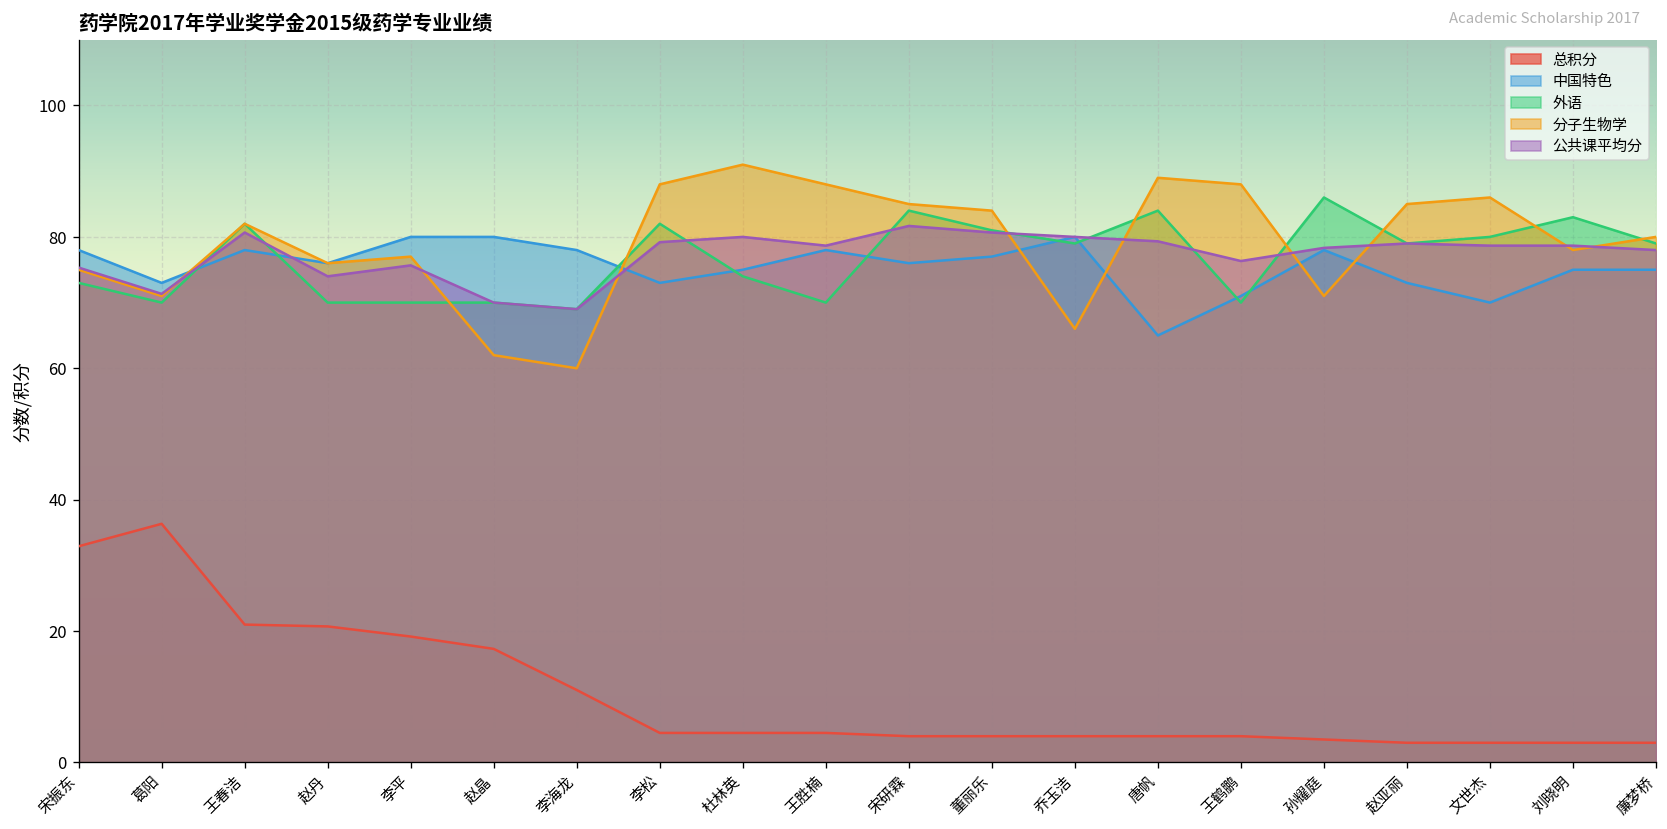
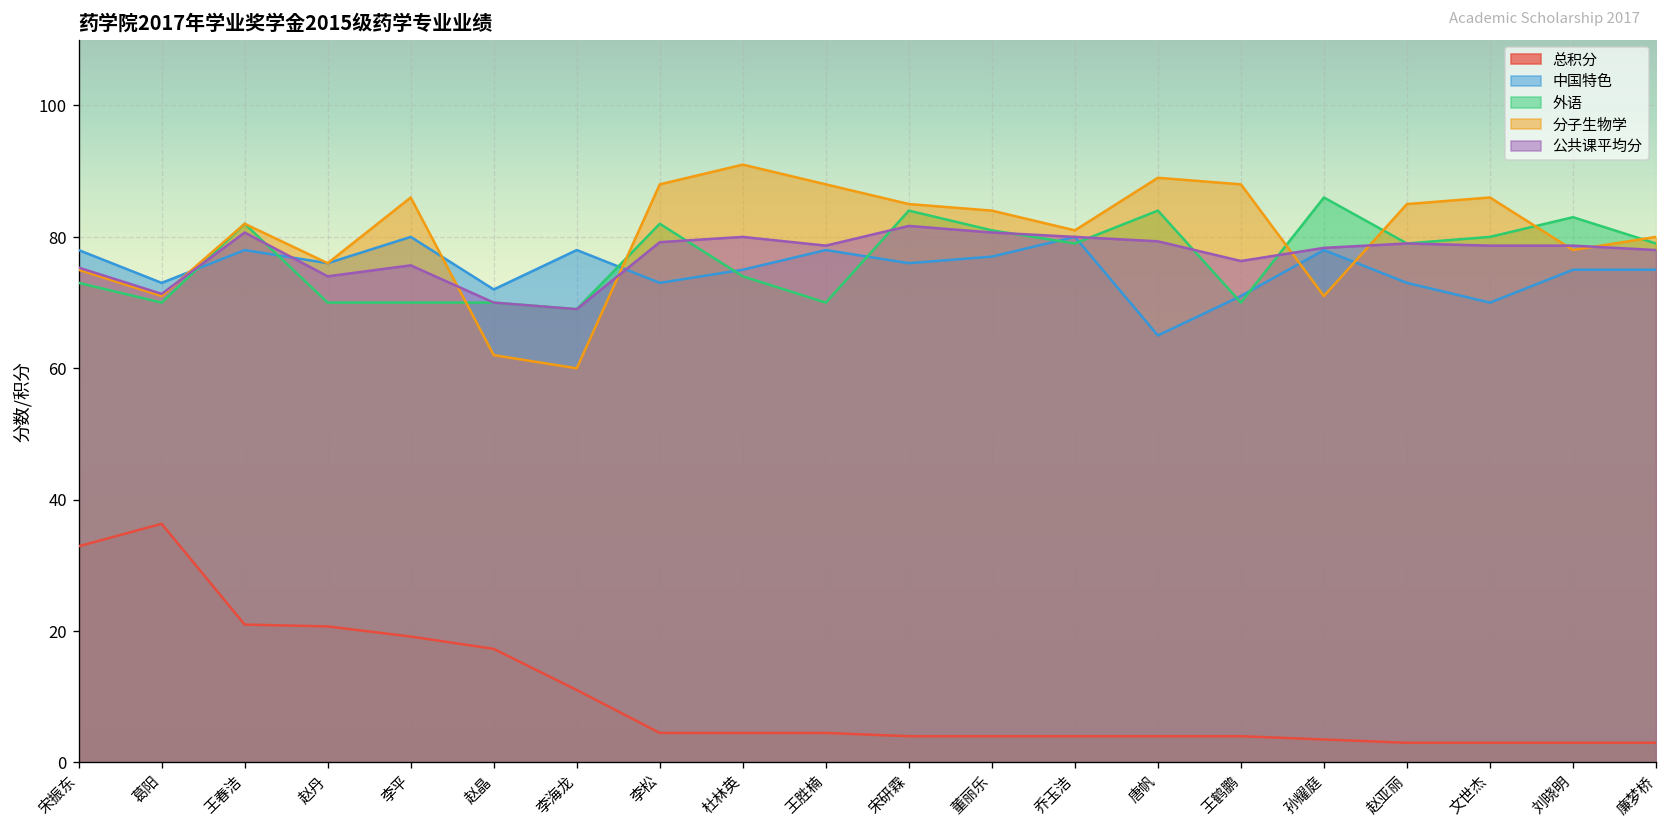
  {
    "总积分": {
      "宋振东": 33,
      "葛阳": 36,
      "王春洁": 21,
      "赵丹": 21,
      "李平": 19,
      "赵晶": 17,
      "李海龙": 11,
      "李松": 5,
      "杜林英": 5,
      "王胜楠": 5,
      "宋研霖": 4,
      "董丽乐": 4,
      "乔玉洁": 4,
      "唐帆": 4,
      "王鹤鹏": 4,
      "孙耀庭": 4,
      "赵亚丽": 3,
      "文世杰": 3,
      "刘晓明": 3,
      "廉梦桥": 3
    },
    "中国特色": {
      "宋振东": 78,
      "葛阳": 73,
      "王春洁": 78,
      "李平": 80,
-     "赵晶": 80,
+     "赵晶": 72,
      "李海龙": 78,
      "李松": 73,
      "杜林英": 75,
      "王胜楠": 78,
      "宋研霖": 76,
      "董丽乐": 77,
      "唐帆": 65,
      "王鹤鹏": 71,
      "赵亚丽": 73,
      "文世杰": 70,
      "刘晓明": 75,
      "廉梦桥": 75
    },
    "外语": {
      "宋振东": 73,
      "葛阳": 70,
      "赵丹": 70,
      "李平": 70,
      "李松": 82,
      "杜林英": 74,
      "王胜楠": 70,
      "宋研霖": 84,
      "乔玉洁": 79,
      "唐帆": 84,
      "王鹤鹏": 70,
      "孙耀庭": 86,
      "文世杰": 80,
      "刘晓明": 83,
      "廉梦桥": 79
    },
    "分子生物学": {
-     "李平": 77,
+     "李平": 86,
      "赵晶": 62,
      "李海龙": 60,
      "李松": 88,
      "杜林英": 91,
      "王胜楠": 88,
      "宋研霖": 85,
      "董丽乐": 84,
-     "乔玉洁": 66,
+     "乔玉洁": 81,
      "唐帆": 89,
      "王鹤鹏": 88,
      "孙耀庭": 71,
      "赵亚丽": 85,
      "文世杰": 86,
      "刘晓明": 78,
      "廉梦桥": 80
    },
    "公共课平均分": {
      "王春洁": 81,
      "赵丹": 74,
      "李平": 76,
      "李松": 79,
      "杜林英": 80,
      "王胜楠": 79,
      "宋研霖": 82,
      "唐帆": 79,
      "王鹤鹏": 76,
      "文世杰": 79,
      "刘晓明": 79,
      "廉梦桥": 78
    }
  }
